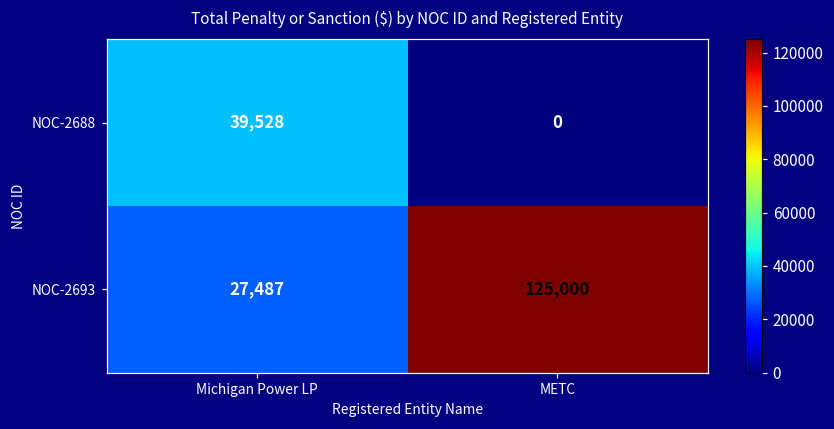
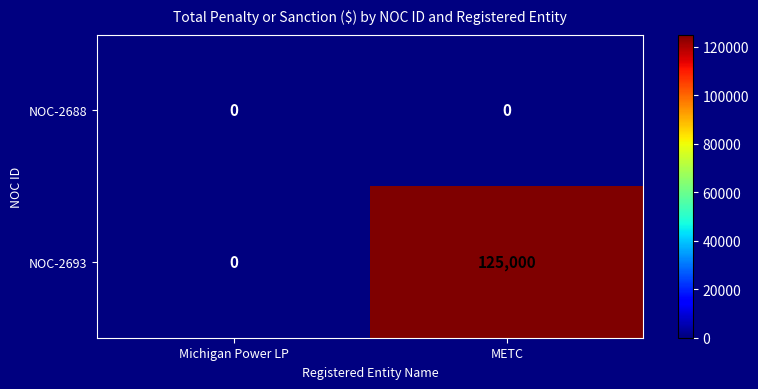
  {
    "NOC-2688": {
-     "Michigan Power LP": "39,528",
+     "Michigan Power LP": "0",
      "METC": "0"
    },
    "NOC-2693": {
-     "Michigan Power LP": "27,487",
+     "Michigan Power LP": "0",
      "METC": "125,000"
    }
  }
